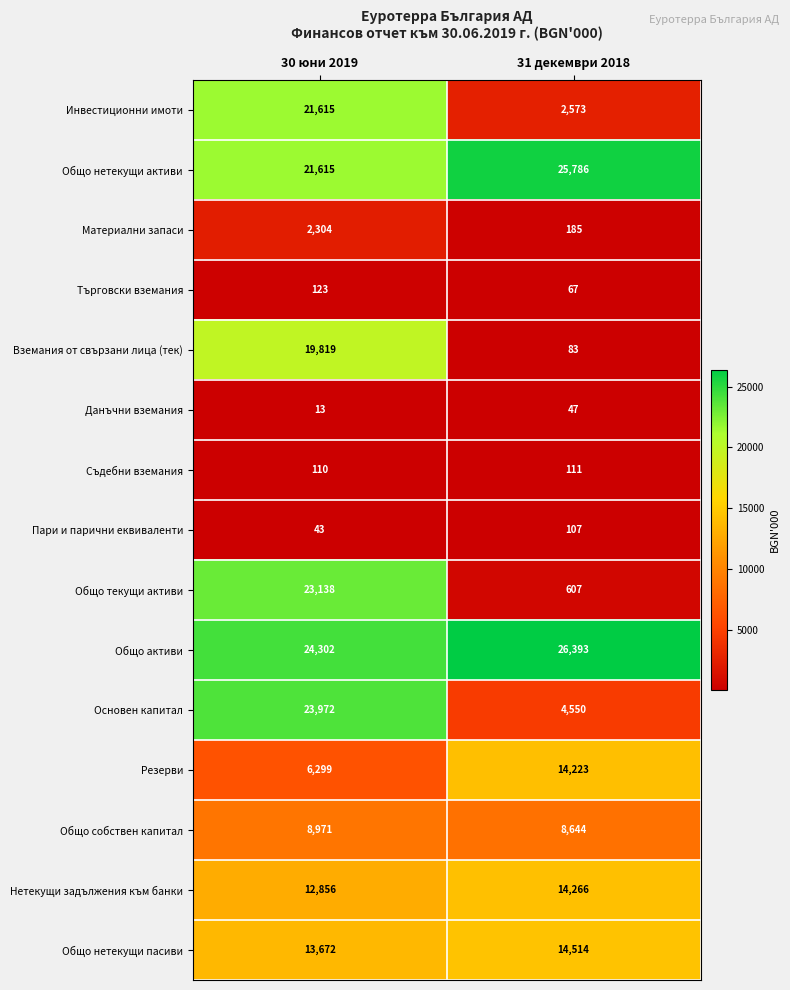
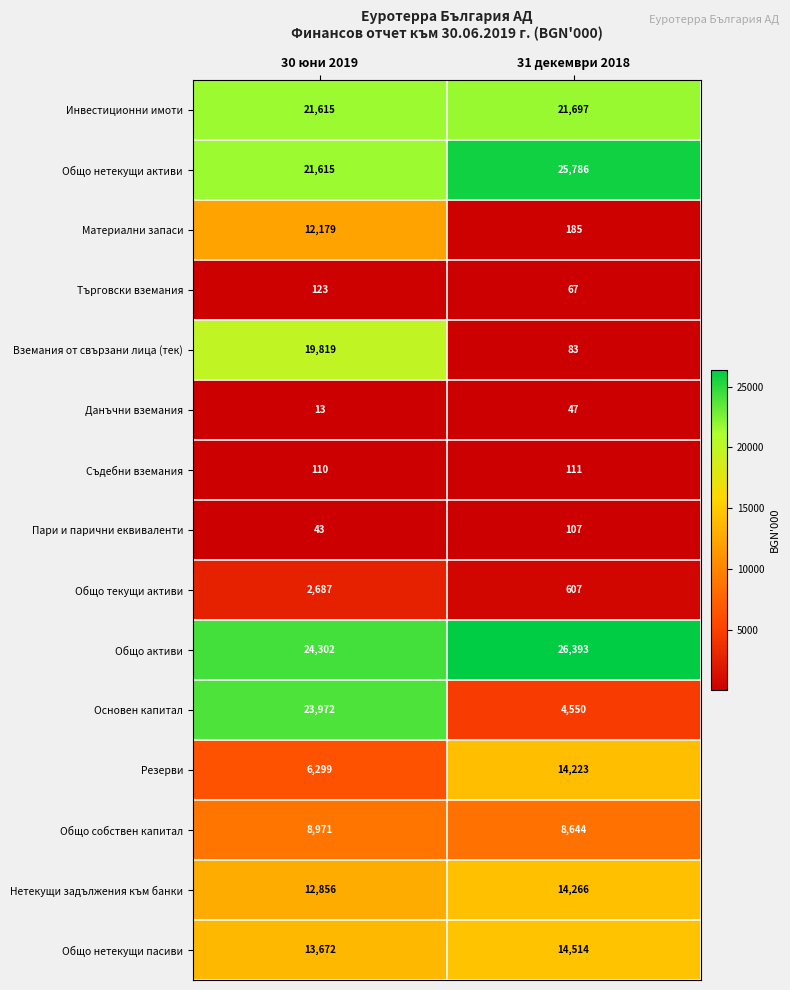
  {
    "Инвестиционни имоти": {
      "30 юни 2019": "21,615",
-     "31 декември 2018": "2,573"
+     "31 декември 2018": "21,697"
    },
    "Общо нетекущи активи": {
      "30 юни 2019": "21,615",
      "31 декември 2018": "25,786"
    },
    "Материални запаси": {
-     "30 юни 2019": "2,304",
+     "30 юни 2019": "12,179",
      "31 декември 2018": "185"
    },
    "Търговски вземания": {
      "30 юни 2019": "123",
      "31 декември 2018": "67"
    },
    "Вземания от свързани лица (тек)": {
      "30 юни 2019": "19,819",
      "31 декември 2018": "83"
    },
    "Данъчни вземания": {
      "30 юни 2019": "13",
      "31 декември 2018": "47"
    },
    "Съдебни вземания": {
      "30 юни 2019": "110",
      "31 декември 2018": "111"
    },
    "Пари и парични еквиваленти": {
      "30 юни 2019": "43",
      "31 декември 2018": "107"
    },
    "Общо текущи активи": {
-     "30 юни 2019": "23,138",
+     "30 юни 2019": "2,687",
      "31 декември 2018": "607"
    },
    "Общо активи": {
      "30 юни 2019": "24,302",
      "31 декември 2018": "26,393"
    },
    "Основен капитал": {
      "30 юни 2019": "23,972",
      "31 декември 2018": "4,550"
    },
    "Резерви": {
      "30 юни 2019": "6,299",
      "31 декември 2018": "14,223"
    },
    "Общо собствен капитал": {
      "30 юни 2019": "8,971",
      "31 декември 2018": "8,644"
    },
    "Нетекущи задължения към банки": {
      "30 юни 2019": "12,856",
      "31 декември 2018": "14,266"
    },
    "Общо нетекущи пасиви": {
      "30 юни 2019": "13,672",
      "31 декември 2018": "14,514"
    }
  }
